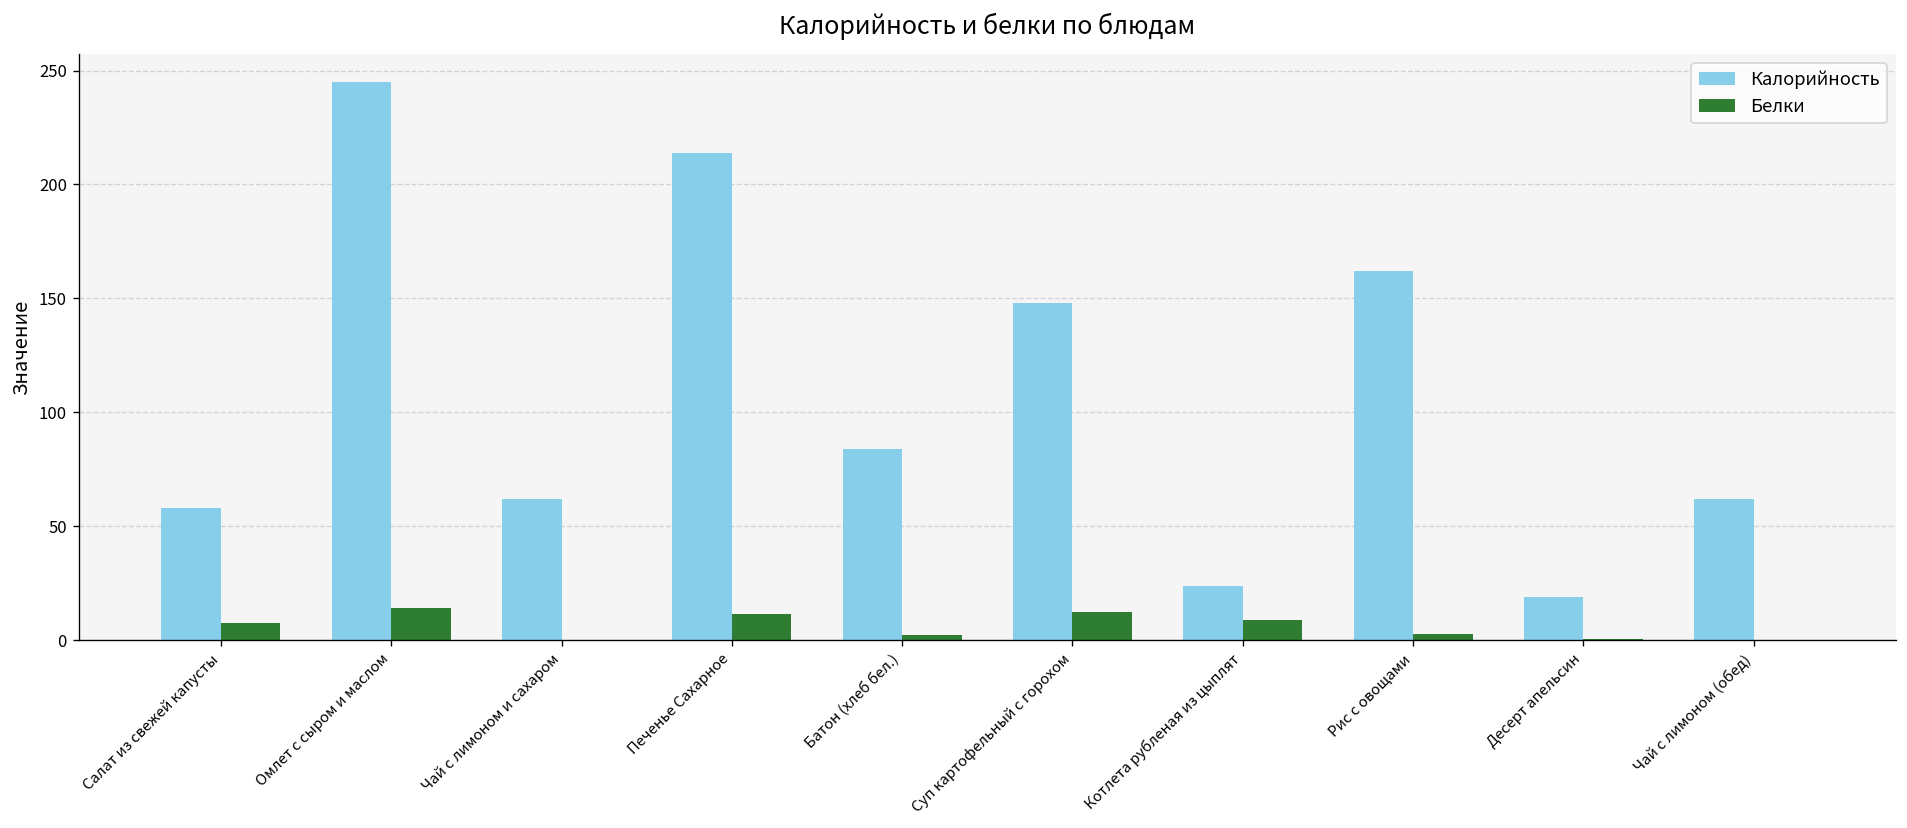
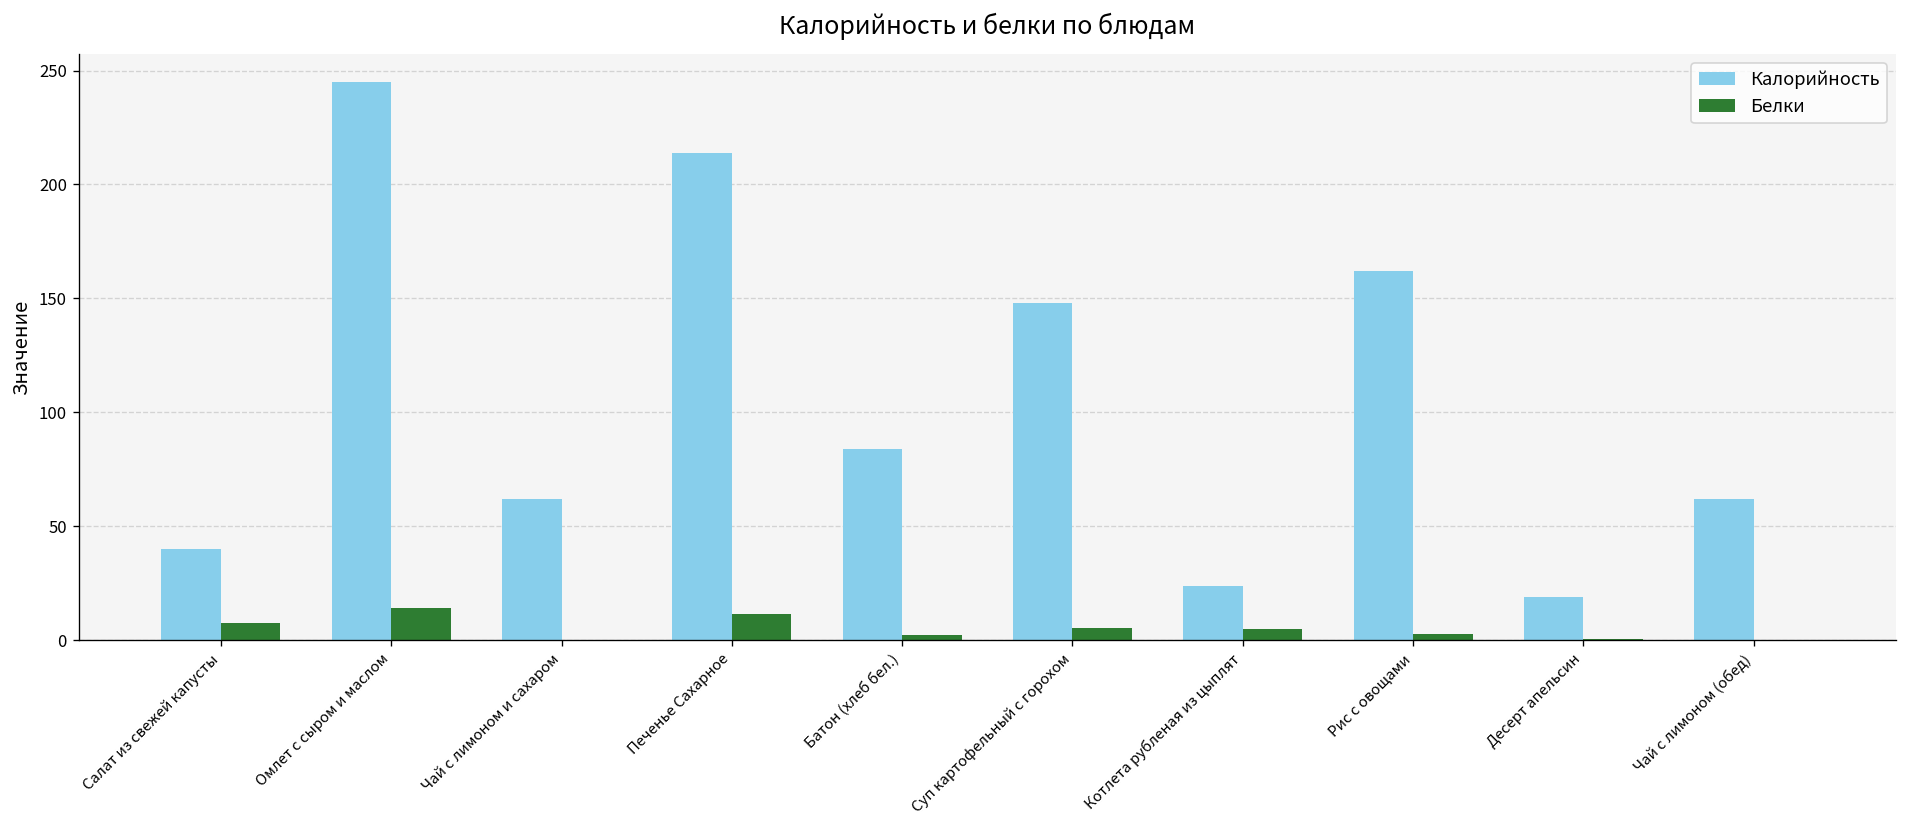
  {
    "Калорийность": {
-     "Салат из свежей капусты": 58,
+     "Салат из свежей капусты": 40,
      "Омлет с сыром и маслом": 245,
      "Чай с лимоном и сахаром": 62,
      "Печенье Сахарное": 214,
      "Батон (хлеб бел.)": 84,
      "Суп картофельный с горохом": 148,
      "Котлета рубленая из цыплят": 24,
      "Рис с овощами": 162,
      "Десерт апельсин": 19,
      "Чай с лимоном (обед)": 62
    },
    "Белки": {
      "Салат из свежей капусты": 8,
      "Омлет с сыром и маслом": 14,
      "Печенье Сахарное": 12,
      "Батон (хлеб бел.)": 2,
-     "Суп картофельный с горохом": 12,
-     "Котлета рубленая из цыплят": 9,
+     "Суп картофельный с горохом": 5,
+     "Котлета рубленая из цыплят": 5,
      "Рис с овощами": 3
    }
  }
